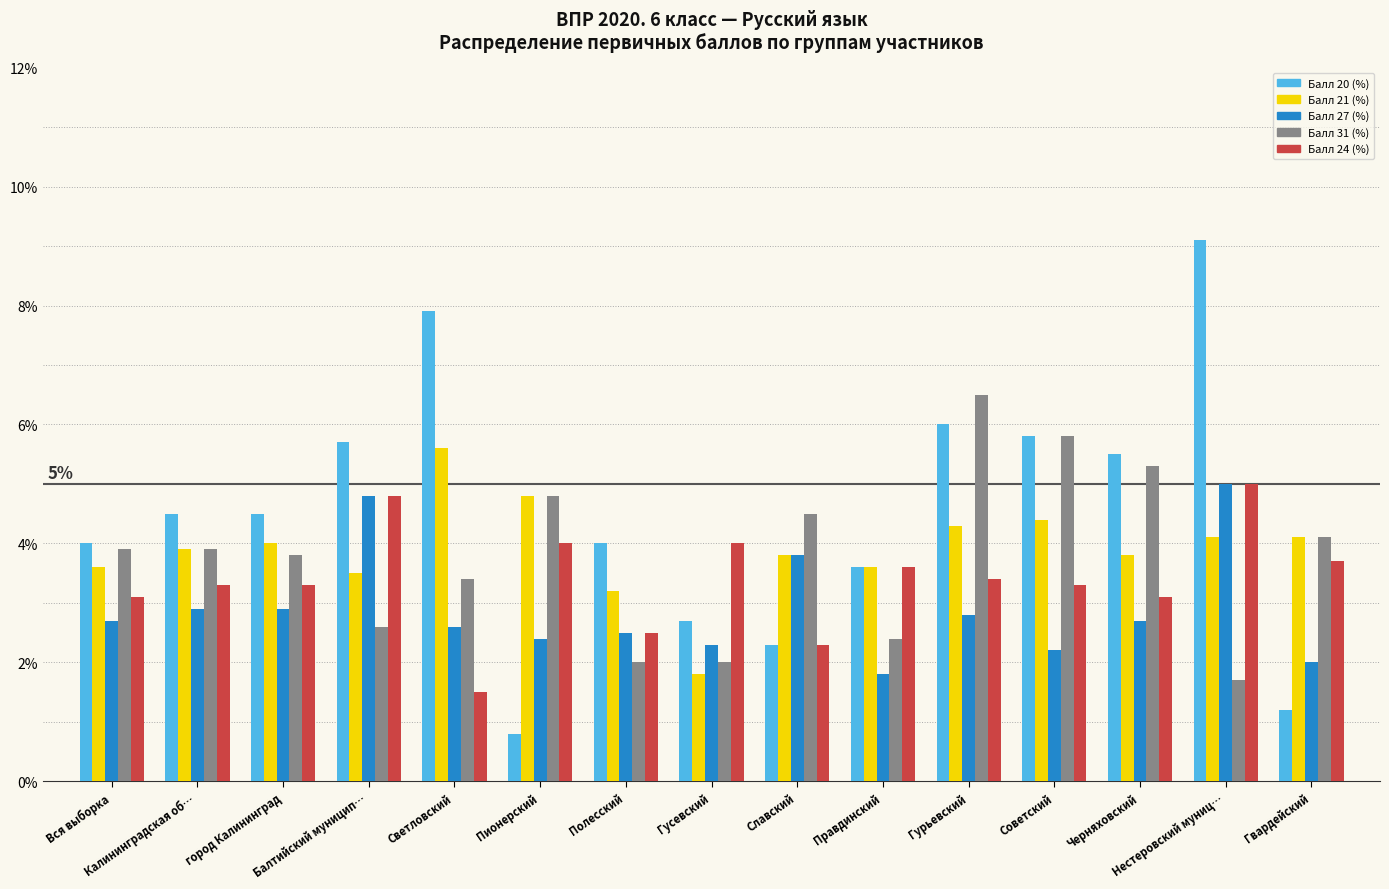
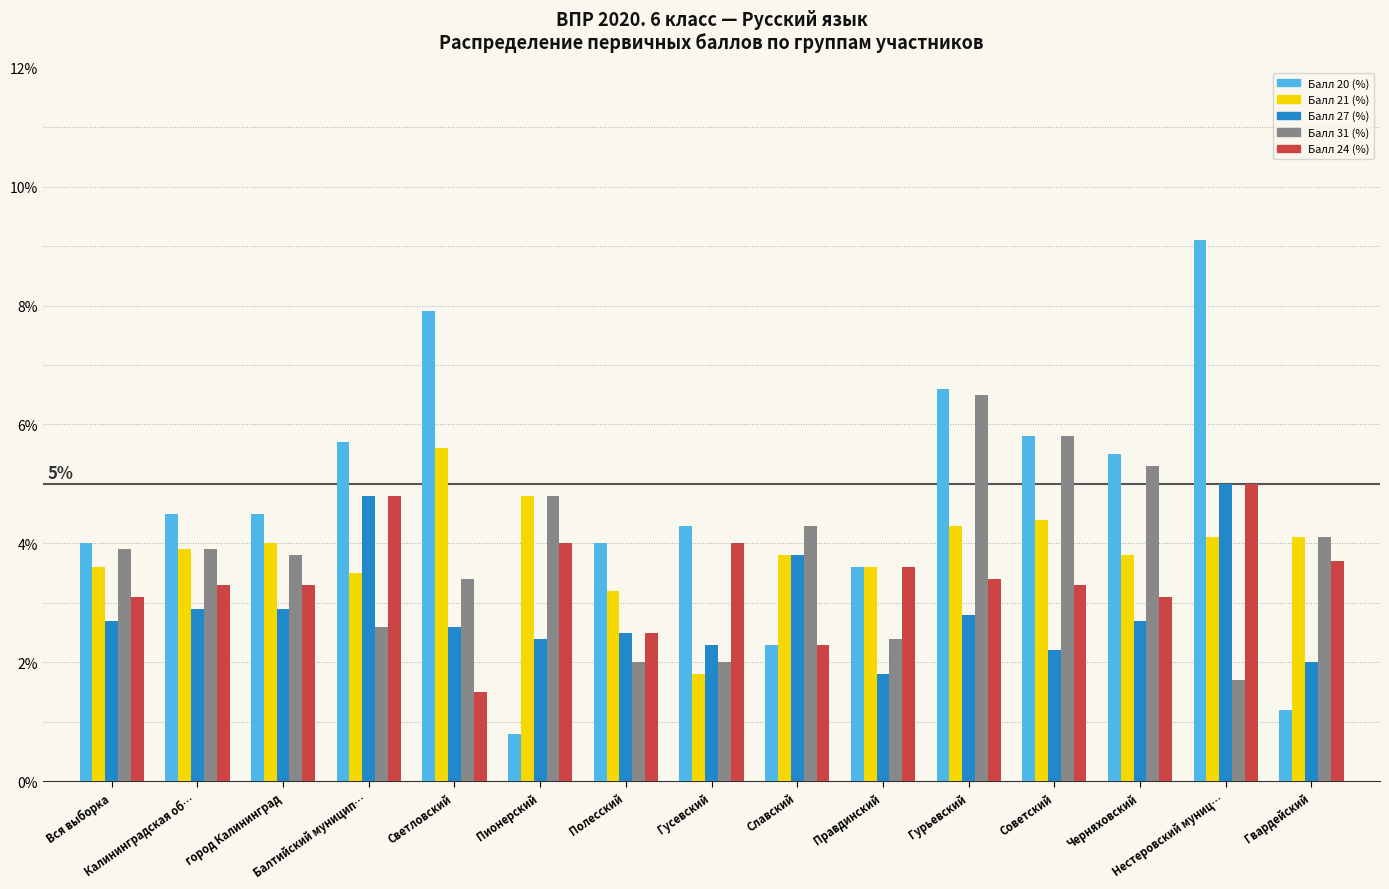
  {
    "Балл 20 (%)": {
      "Вся выборка": "4.0%",
      "Калининградская об…": "4.5%",
      "город Калининград": "4.5%",
      "Балтийский муницип…": "5.7%",
      "Светловский": "7.9%",
      "Пионерский": "0.8%",
      "Полесский": "4.0%",
-     "Гусевский": "2.7%",
+     "Гусевский": "4.3%",
      "Славский": "2.3%",
      "Правдинский": "3.6%",
-     "Гурьевский": "6.0%",
+     "Гурьевский": "6.6%",
      "Советский": "5.8%",
      "Черняховский": "5.5%",
      "Нестеровский муниц…": "9.1%",
      "Гвардейский": "1.2%"
    },
    "Балл 21 (%)": {
      "Вся выборка": "3.6%",
      "Калининградская об…": "3.9%",
      "город Калининград": "4.0%",
      "Балтийский муницип…": "3.5%",
      "Светловский": "5.6%",
      "Пионерский": "4.8%",
      "Полесский": "3.2%",
      "Гусевский": "1.8%",
      "Славский": "3.8%",
      "Правдинский": "3.6%",
      "Гурьевский": "4.3%",
      "Советский": "4.4%",
      "Черняховский": "3.8%",
      "Нестеровский муниц…": "4.1%",
      "Гвардейский": "4.1%"
    },
    "Балл 27 (%)": {
      "Вся выборка": "2.7%",
      "Калининградская об…": "2.9%",
      "город Калининград": "2.9%",
      "Балтийский муницип…": "4.8%",
      "Светловский": "2.6%",
      "Пионерский": "2.4%",
      "Полесский": "2.5%",
      "Гусевский": "2.3%",
      "Славский": "3.8%",
      "Правдинский": "1.8%",
      "Гурьевский": "2.8%",
      "Советский": "2.2%",
      "Черняховский": "2.7%",
      "Нестеровский муниц…": "5.0%",
      "Гвардейский": "2.0%"
    },
    "Балл 31 (%)": {
      "Вся выборка": "3.9%",
      "Калининградская об…": "3.9%",
      "город Калининград": "3.8%",
      "Балтийский муницип…": "2.6%",
      "Светловский": "3.4%",
      "Пионерский": "4.8%",
      "Полесский": "2.0%",
      "Гусевский": "2.0%",
-     "Славский": "4.5%",
+     "Славский": "4.3%",
      "Правдинский": "2.4%",
      "Гурьевский": "6.5%",
      "Советский": "5.8%",
      "Черняховский": "5.3%",
      "Нестеровский муниц…": "1.7%",
      "Гвардейский": "4.1%"
    },
    "Балл 24 (%)": {
      "Вся выборка": "3.1%",
      "Калининградская об…": "3.3%",
      "город Калининград": "3.3%",
      "Балтийский муницип…": "4.8%",
      "Светловский": "1.5%",
      "Пионерский": "4.0%",
      "Полесский": "2.5%",
      "Гусевский": "4.0%",
      "Славский": "2.3%",
      "Правдинский": "3.6%",
      "Гурьевский": "3.4%",
      "Советский": "3.3%",
      "Черняховский": "3.1%",
      "Нестеровский муниц…": "5.0%",
      "Гвардейский": "3.7%"
    }
  }
